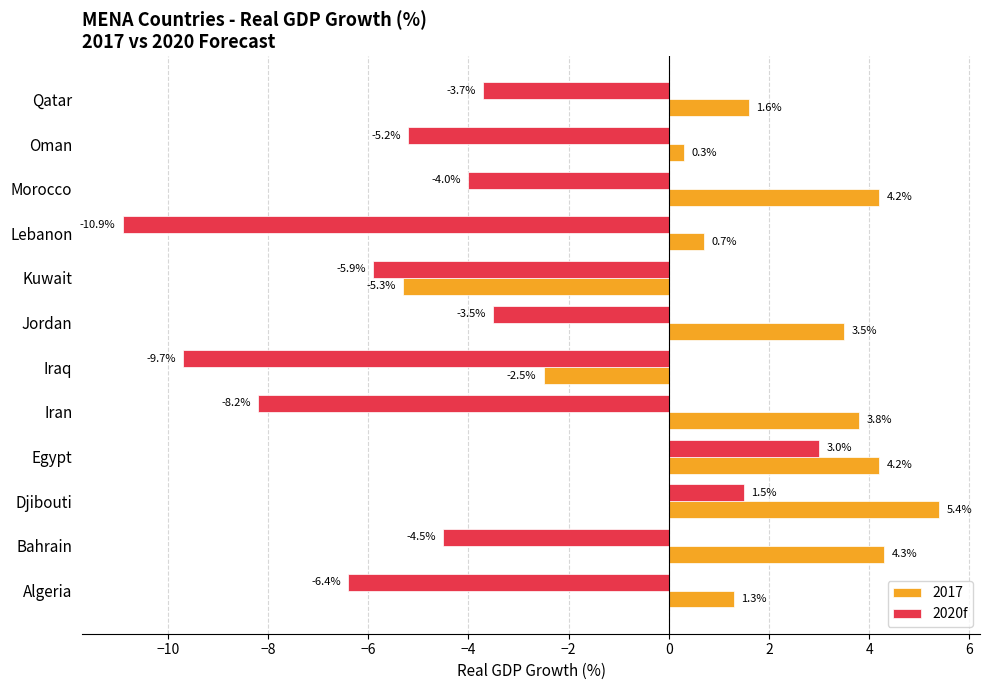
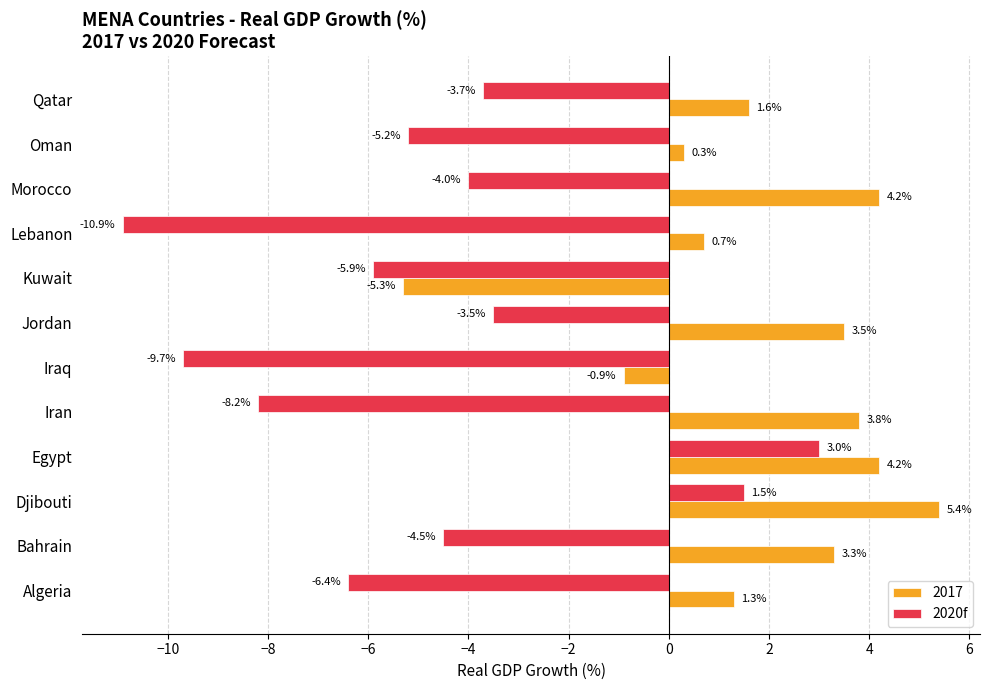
  {
    "2017": {
      "Qatar": "1.6%",
      "Oman": "0.3%",
      "Morocco": "4.2%",
      "Lebanon": "0.7%",
      "Kuwait": "-5.3%",
      "Jordan": "3.5%",
-     "Iraq": "-2.5%",
+     "Iraq": "-0.9%",
      "Iran": "3.8%",
      "Egypt": "4.2%",
      "Djibouti": "5.4%",
-     "Bahrain": "4.3%",
+     "Bahrain": "3.3%",
      "Algeria": "1.3%"
    },
    "2020f": {
      "Qatar": "-3.7%",
      "Oman": "-5.2%",
      "Morocco": "-4.0%",
      "Lebanon": "-10.9%",
      "Kuwait": "-5.9%",
      "Jordan": "-3.5%",
      "Iraq": "-9.7%",
      "Iran": "-8.2%",
      "Egypt": "3.0%",
      "Djibouti": "1.5%",
      "Bahrain": "-4.5%",
      "Algeria": "-6.4%"
    }
  }
